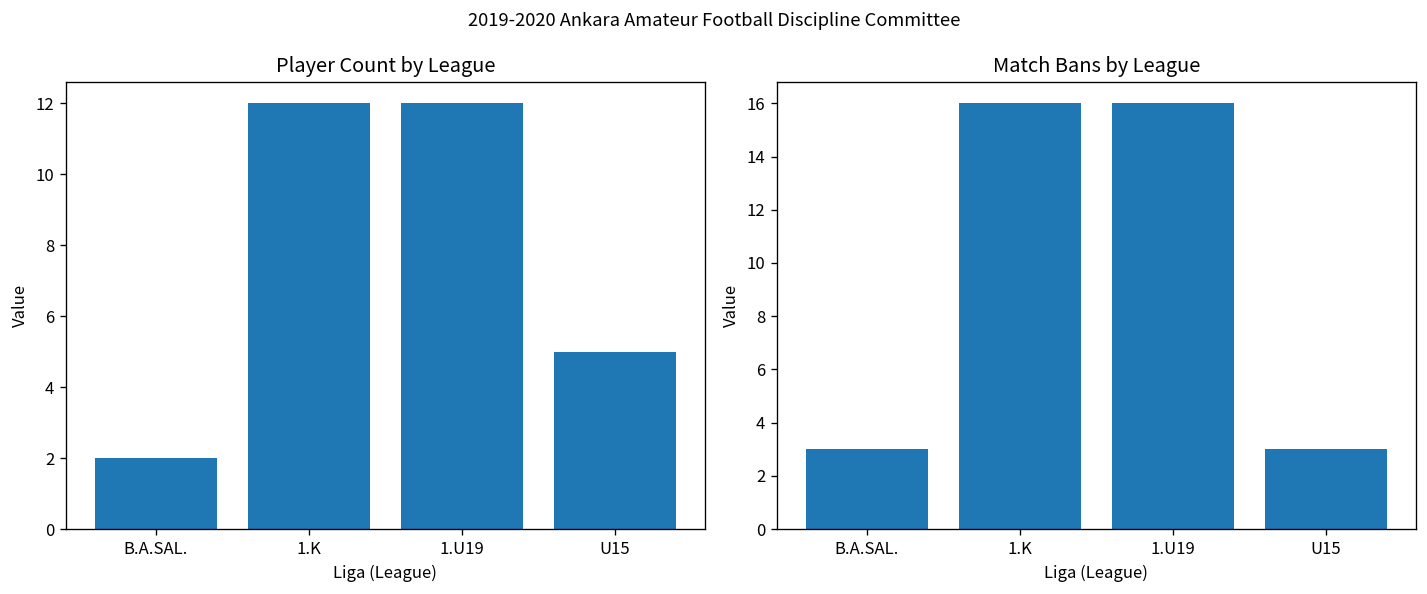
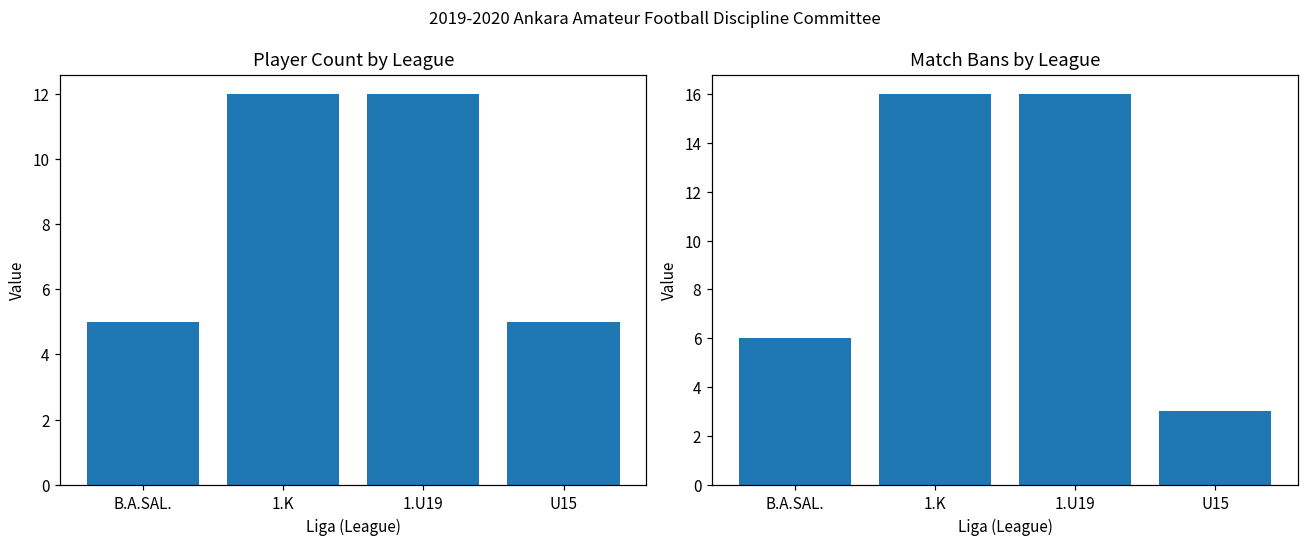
  {
    "Player Count by League": {
-     "B.A.SAL.": 2,
+     "B.A.SAL.": 5,
      "1.K": 12,
      "1.U19": 12,
      "U15": 5
    },
    "Match Bans by League": {
-     "B.A.SAL.": 3,
+     "B.A.SAL.": 6,
      "1.K": 16,
      "1.U19": 16,
      "U15": 3
    }
  }
